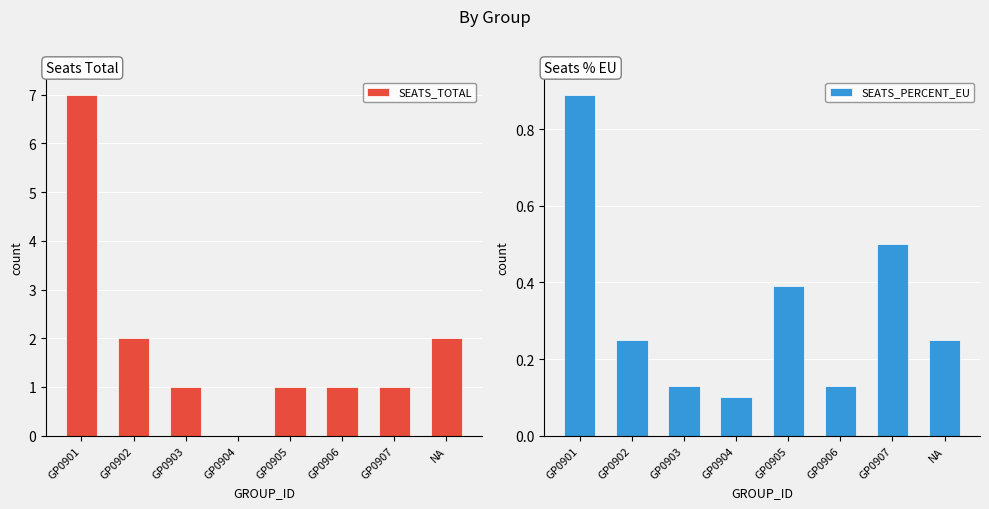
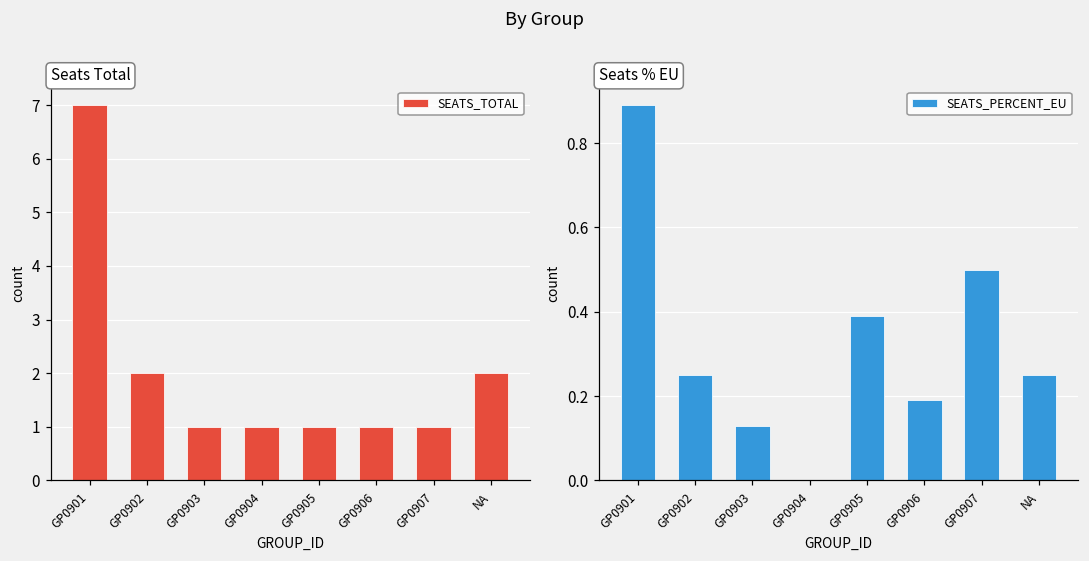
  {
    "Seats Total": {
      "GP0901": 7,
      "GP0902": 2,
      "GP0903": 1,
-     "GP0904": 0,
+     "GP0904": 1,
      "GP0905": 1,
      "GP0906": 1,
      "GP0907": 1,
      "NA": 2
    },
    "Seats % EU": {
      "GP0901": 0.89,
      "GP0902": 0.25,
      "GP0903": 0.13,
-     "GP0904": 0.1,
+     "GP0904": 0.0,
      "GP0905": 0.39,
-     "GP0906": 0.13,
+     "GP0906": 0.19,
      "GP0907": 0.50,
      "NA": 0.25
    }
  }
